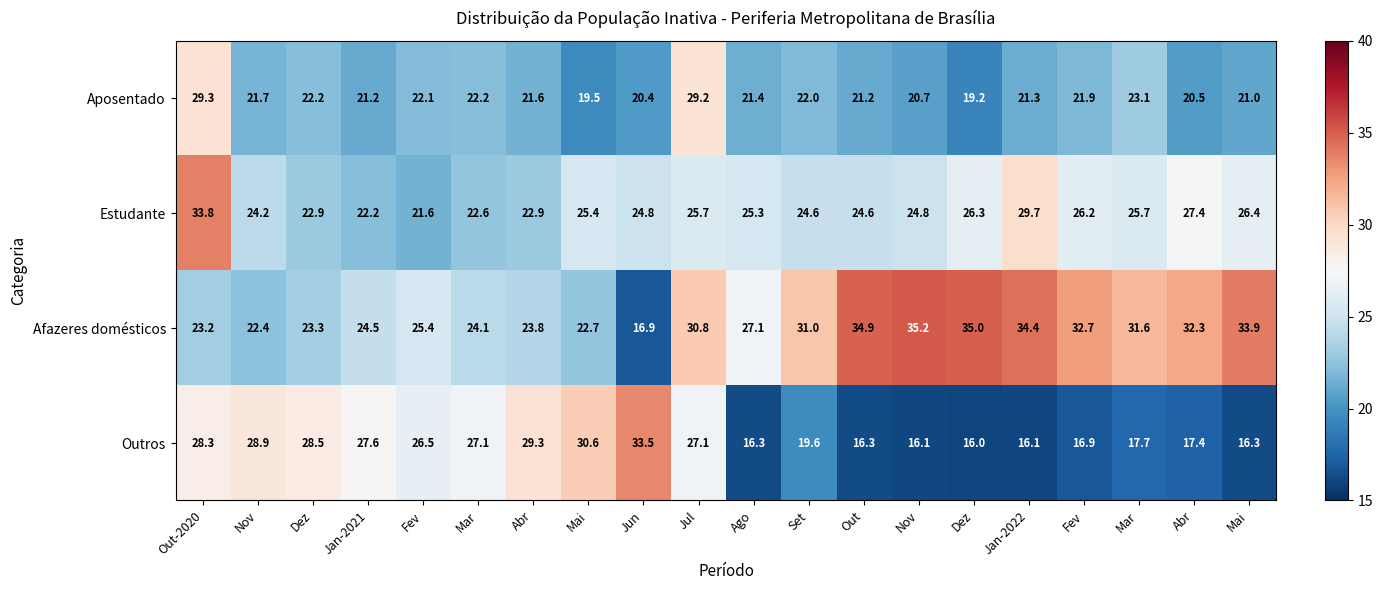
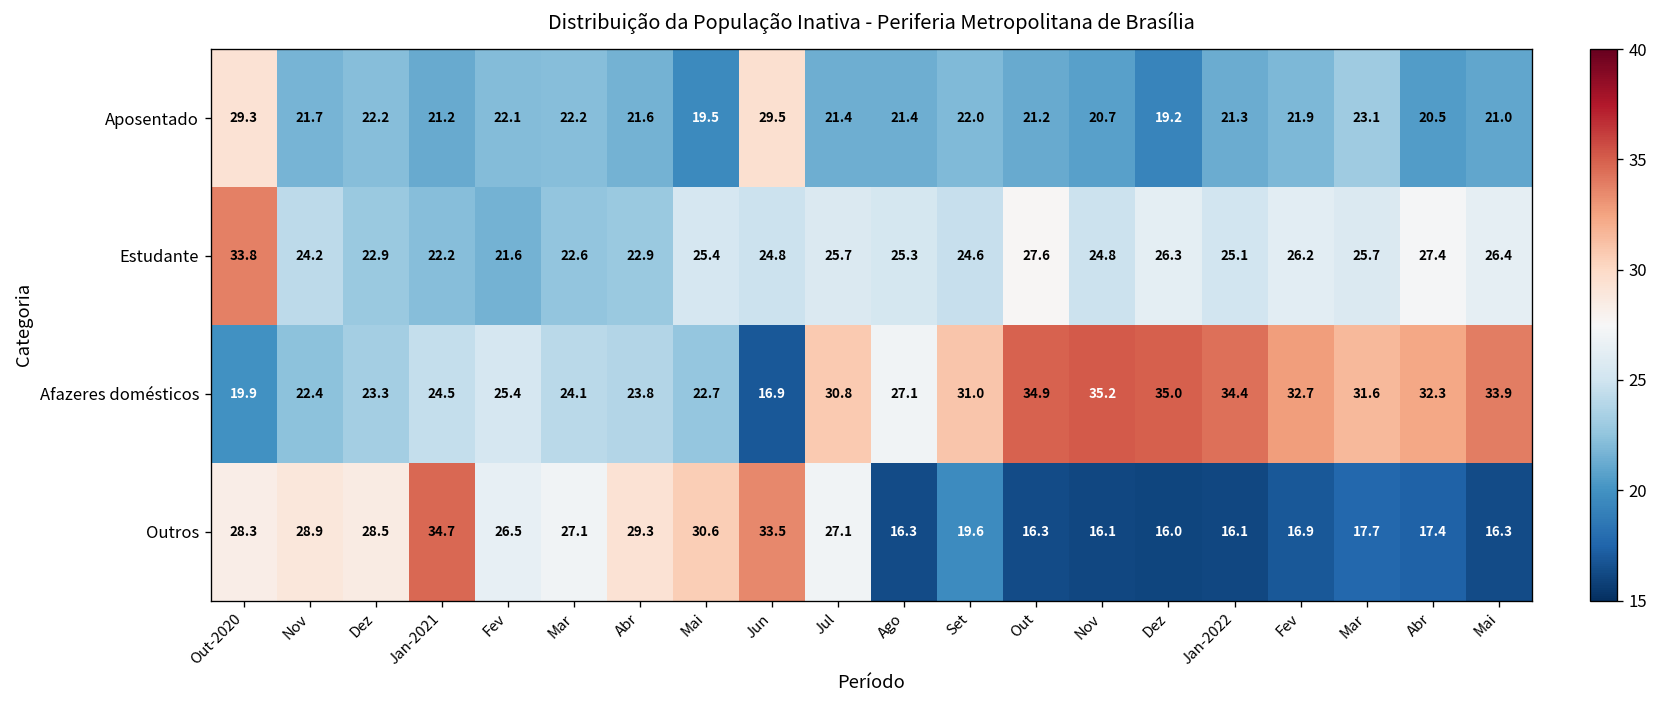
  {
    "Aposentado": {
      "Out-2020": 29.3,
      "Jan-2021": 21.2,
-     "Jun": 20.4,
-     "Jul": 29.2,
+     "Jun": 29.5,
+     "Jul": 21.4,
      "Ago": 21.4,
      "Set": 22.0,
      "Out": 21.2,
      "Jan-2022": 21.3
    },
    "Estudante": {
      "Out-2020": 33.8,
      "Jan-2021": 22.2,
      "Jun": 24.8,
      "Jul": 25.7,
      "Ago": 25.3,
      "Set": 24.6,
-     "Out": 24.6,
-     "Jan-2022": 29.7
+     "Out": 27.6,
+     "Jan-2022": 25.1
    },
    "Afazeres domésticos": {
-     "Out-2020": 23.2,
+     "Out-2020": 19.9,
      "Jan-2021": 24.5,
      "Jun": 16.9,
      "Jul": 30.8,
      "Ago": 27.1,
      "Set": 31.0,
      "Out": 34.9,
      "Jan-2022": 34.4
    },
    "Outros": {
      "Out-2020": 28.3,
-     "Jan-2021": 27.6,
+     "Jan-2021": 34.7,
      "Jun": 33.5,
      "Jul": 27.1,
      "Ago": 16.3,
      "Set": 19.6,
      "Out": 16.3,
      "Jan-2022": 16.1
    }
  }
